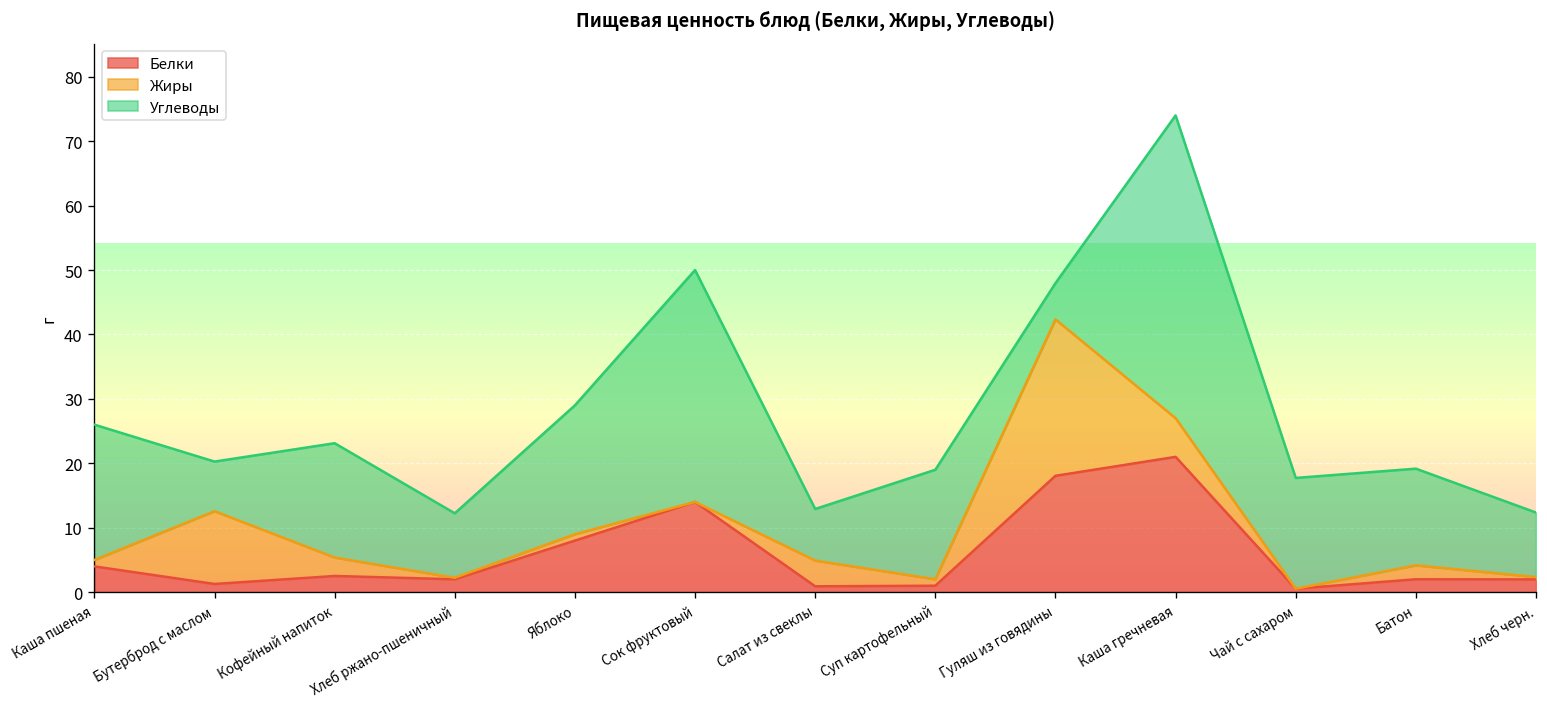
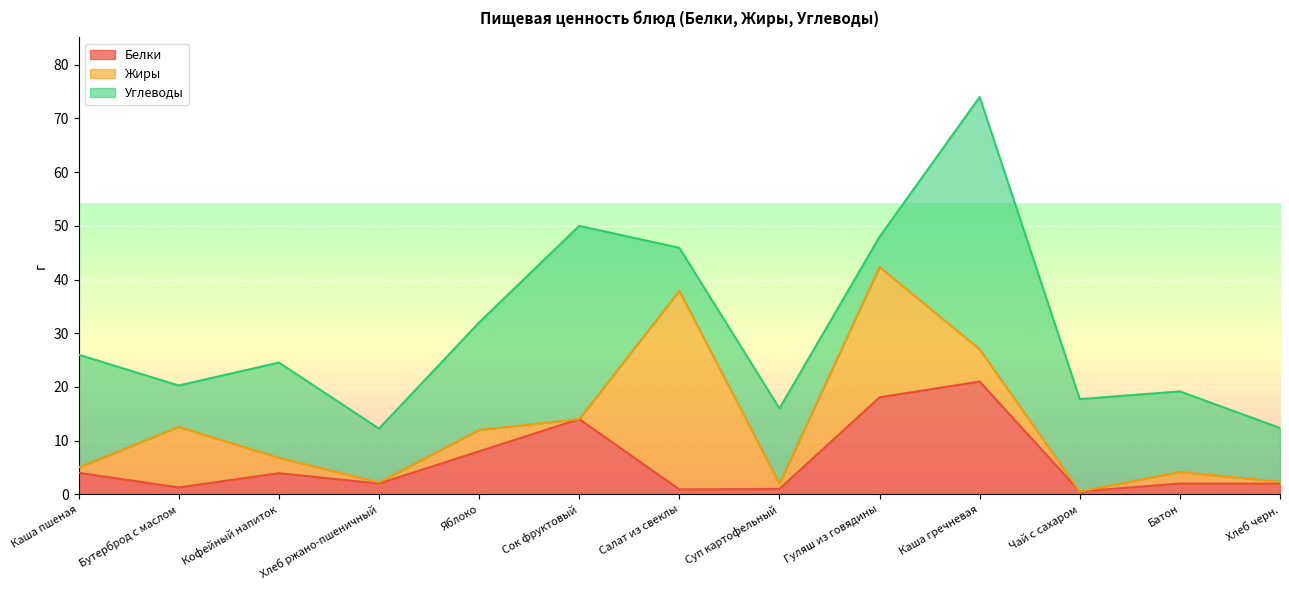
  {
    "Белки": {
      "Каша пшеная": 4,
      "Бутерброд с маслом": 1,
-     "Кофейный напиток": 3,
+     "Кофейный напиток": 4,
      "Яблоко": 8,
      "Салат из свеклы": 1,
      "Суп картофельный": 1,
      "Гуляш из говядины": 18,
      "Каша гречневая": 21,
      "Батон": 2
    },
    "Жиры": {
      "Каша пшеная": 1,
      "Бутерброд с маслом": 11,
      "Кофейный напиток": 3,
-     "Яблоко": 1,
-     "Салат из свеклы": 4,
+     "Яблоко": 4,
+     "Салат из свеклы": 37,
      "Суп картофельный": 1,
      "Гуляш из говядины": 24,
      "Каша гречневая": 6,
      "Батон": 2
    },
    "Углеводы": {
      "Каша пшеная": 21,
      "Бутерброд с маслом": 8,
      "Кофейный напиток": 18,
      "Хлеб ржано-пшеничный": 10,
      "Яблоко": 20,
      "Сок фруктовый": 36,
      "Салат из свеклы": 8,
-     "Суп картофельный": 17,
+     "Суп картофельный": 14,
      "Гуляш из говядины": 6,
      "Каша гречневая": 47,
      "Чай с сахаром": 17,
      "Батон": 15,
      "Хлеб черн.": 10
    }
  }
